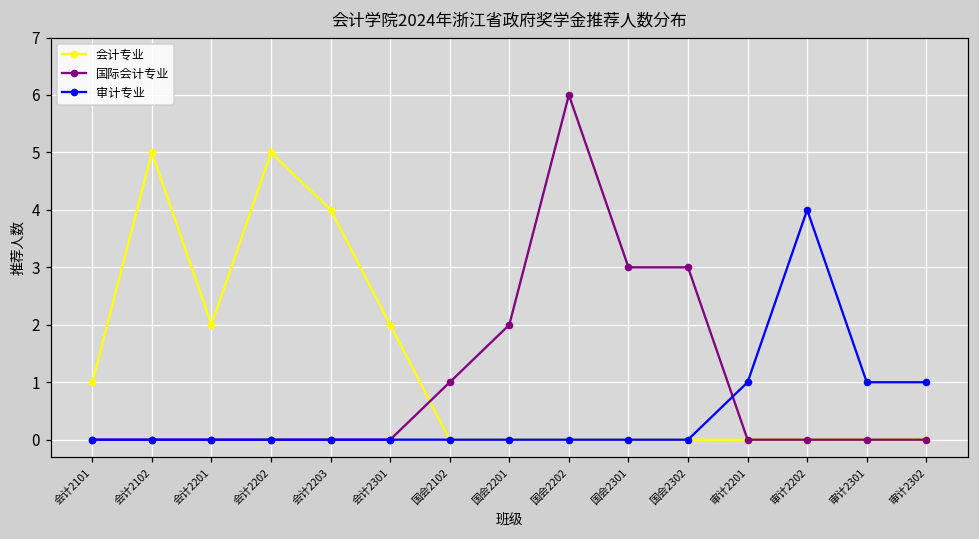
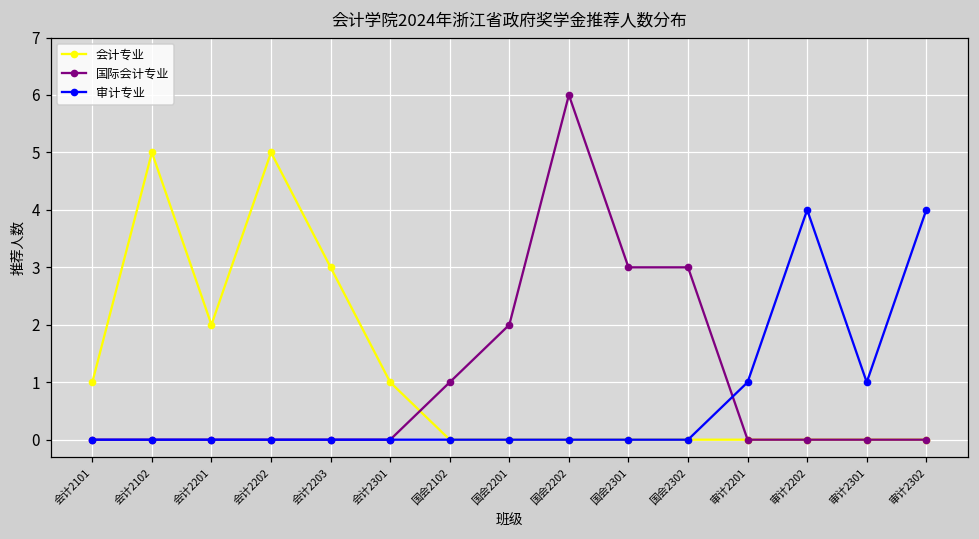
  {
    "会计专业": {
      "会计2101": 1,
      "会计2102": 5,
      "会计2201": 2,
      "会计2202": 5,
-     "会计2203": 4,
-     "会计2301": 2
+     "会计2203": 3,
+     "会计2301": 1
    },
    "国际会计专业": {
      "国会2102": 1,
      "国会2201": 2,
      "国会2202": 6,
      "国会2301": 3,
      "国会2302": 3
    },
    "审计专业": {
      "审计2201": 1,
      "审计2202": 4,
      "审计2301": 1,
-     "审计2302": 1
+     "审计2302": 4
    }
  }
